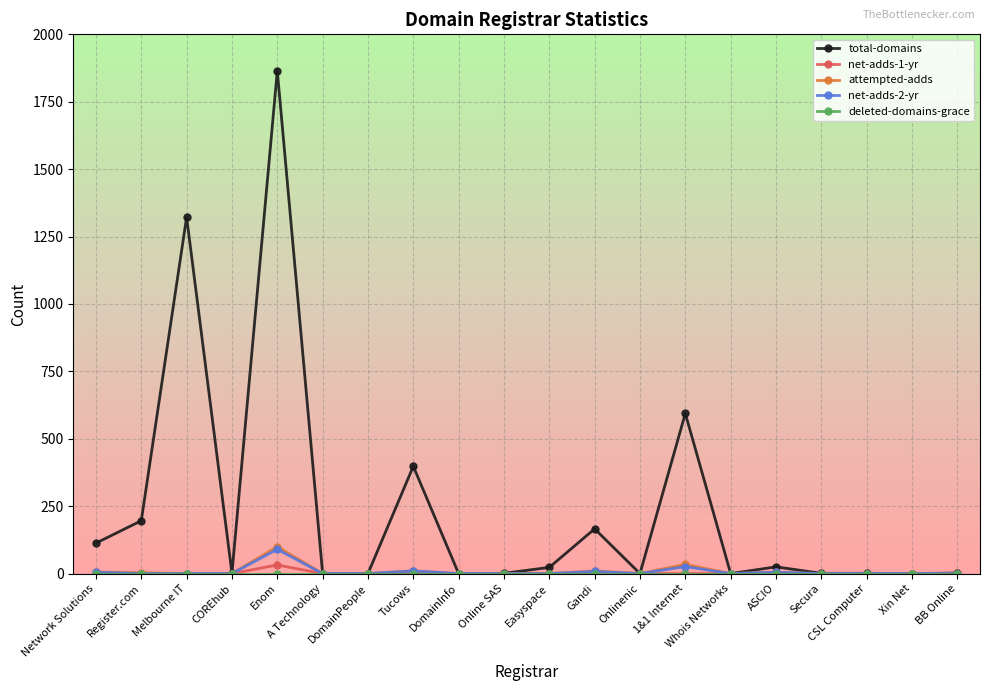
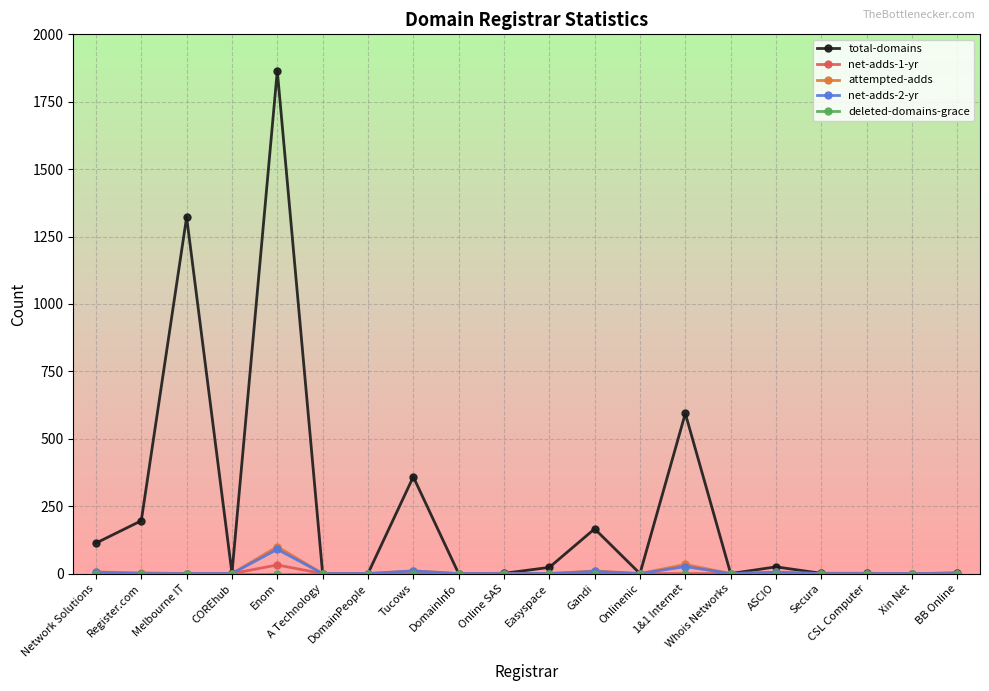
  {
    "total-domains": {
      "Network Solutions": 110,
      "Register.com": 200,
      "Melbourne IT": 1320,
      "Enom": 1870,
-     "Tucows": 400,
+     "Tucows": 360,
      "Easyspace": 20,
      "Gandi": 170,
      "1&1 Internet": 590,
      "ASCIO": 30
    },
    "net-adds-2-yr": {
      "Enom": 90
    },
    "deleted-domains-grace": {
      "Enom": 0
    }
  }
